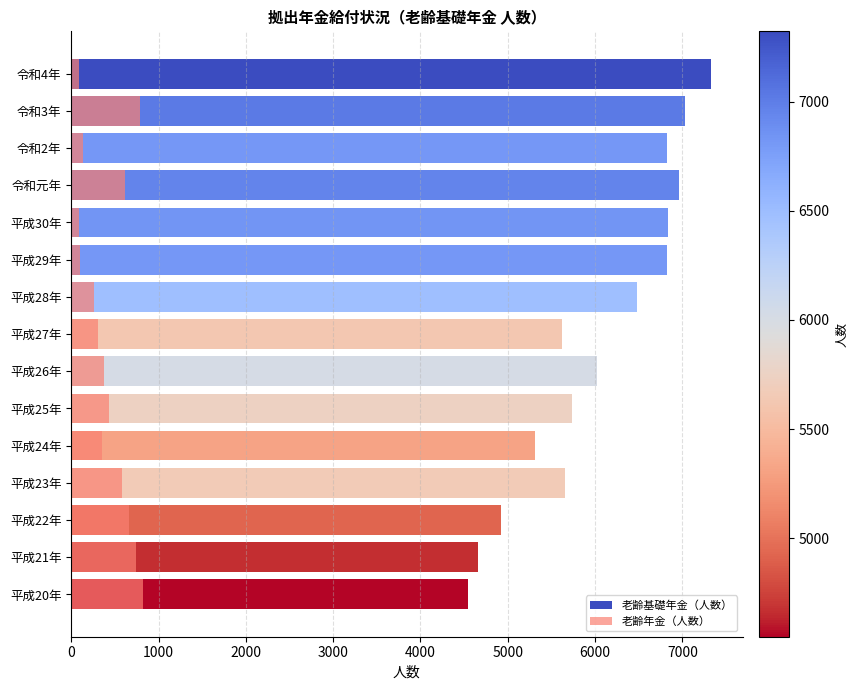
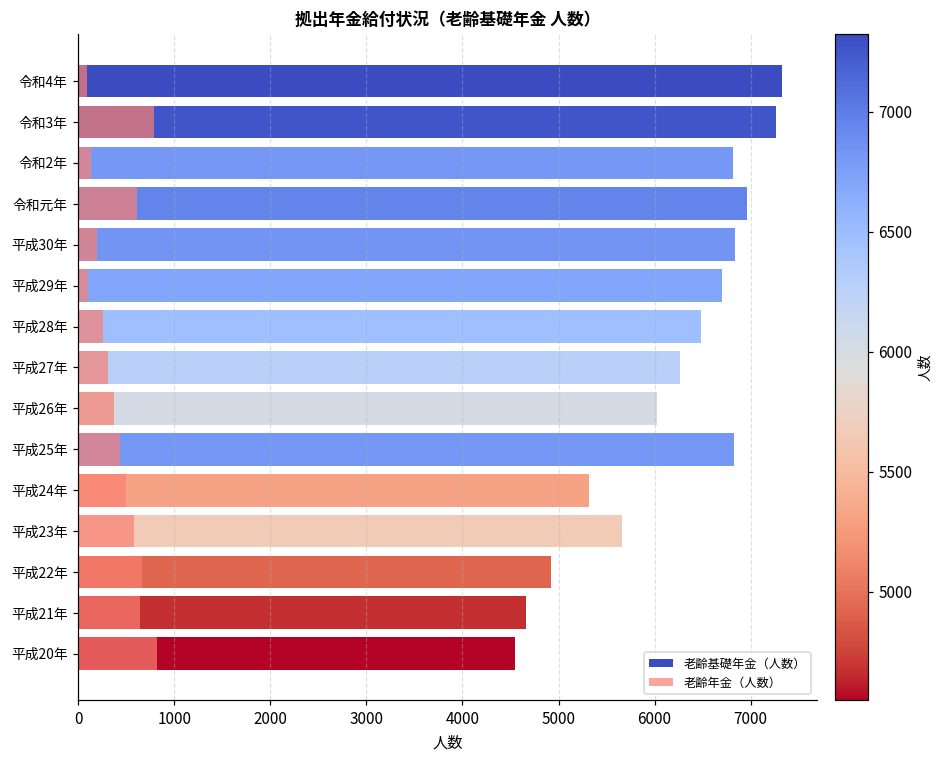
  {
    "老齢基礎年金（人数）": {
      "令和4年": 7300,
-     "令和3年": 7000,
+     "令和3年": 7300,
      "令和2年": 6800,
      "令和元年": 7000,
      "平成30年": 6800,
-     "平成29年": 6800,
+     "平成29年": 6700,
      "平成28年": 6500,
-     "平成27年": 5600,
+     "平成27年": 6300,
      "平成26年": 6000,
-     "平成25年": 5700,
+     "平成25年": 6800,
      "平成24年": 5300,
      "平成23年": 5700,
      "平成22年": 4900,
      "平成21年": 4700,
      "平成20年": 4500
    },
    "老齢年金（人数）": {
-     "平成30年": 100,
-     "平成24年": 400,
-     "平成21年": 700
+     "平成30年": 200,
+     "平成24年": 500,
+     "平成21年": 600
    }
  }
